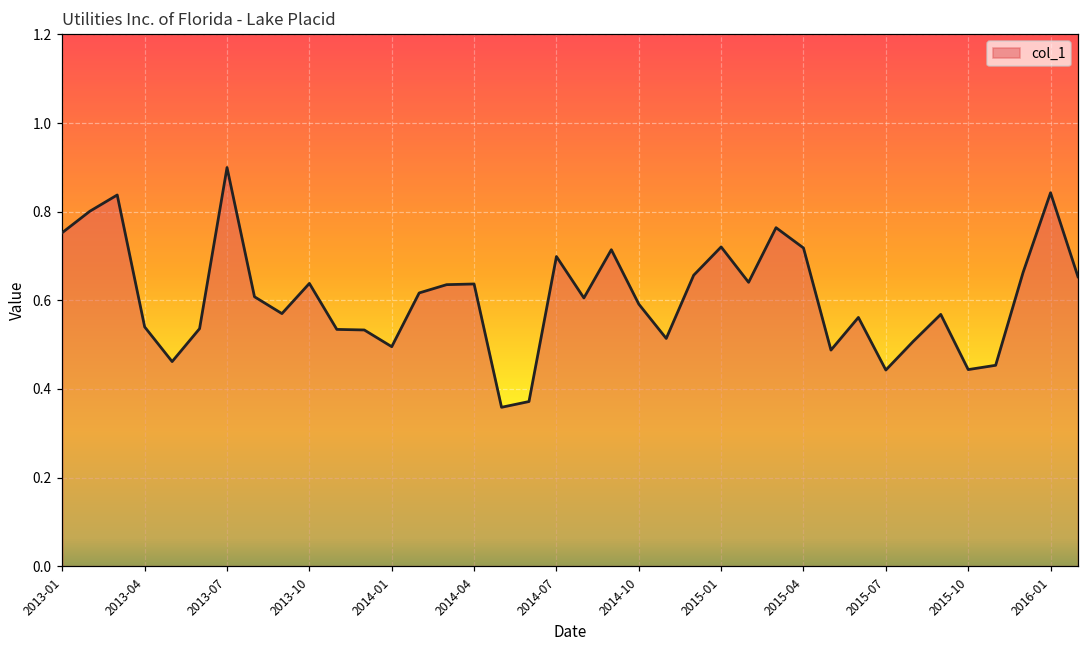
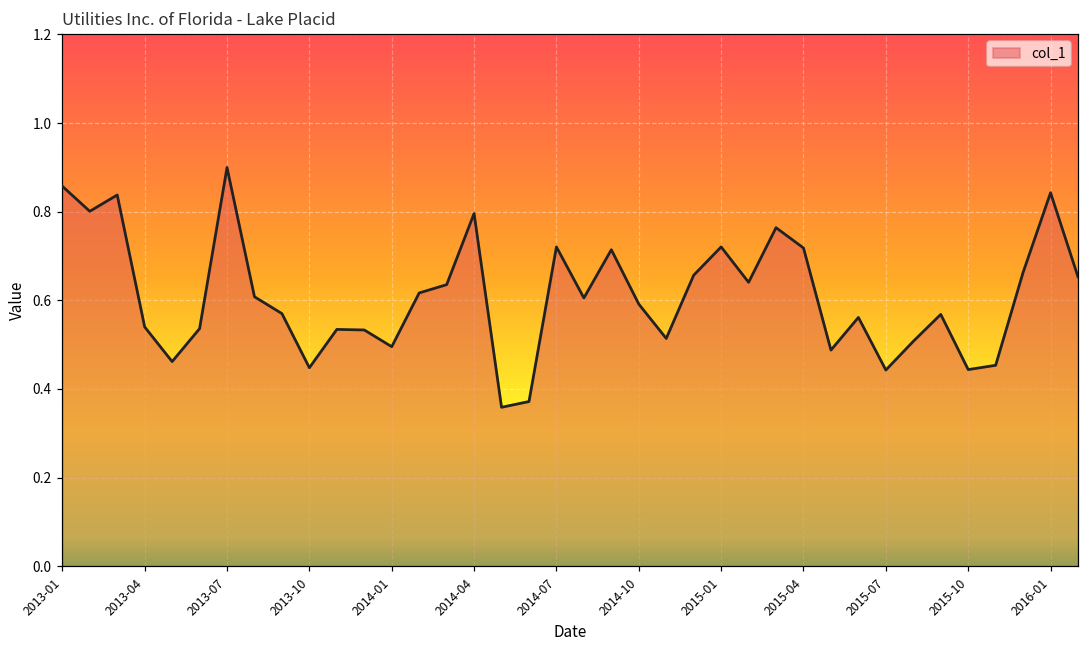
  {
-   "2013-01": 0.75,
+   "2013-01": 0.86,
    "2013-04": 0.54,
    "2013-07": 0.90,
-   "2013-10": 0.64,
+   "2013-10": 0.45,
    "2014-01": 0.50,
-   "2014-04": 0.64,
-   "2014-07": 0.70,
+   "2014-04": 0.80,
+   "2014-07": 0.72,
    "2014-10": 0.59,
    "2015-01": 0.72,
    "2015-04": 0.72,
    "2015-07": 0.44,
    "2015-10": 0.44,
    "2016-01": 0.84
  }
